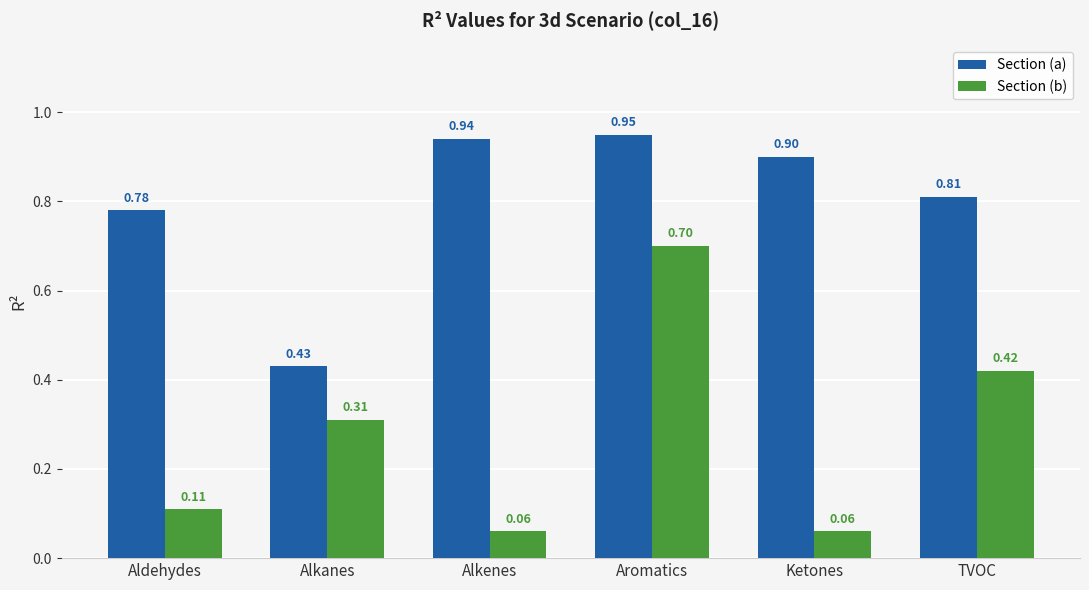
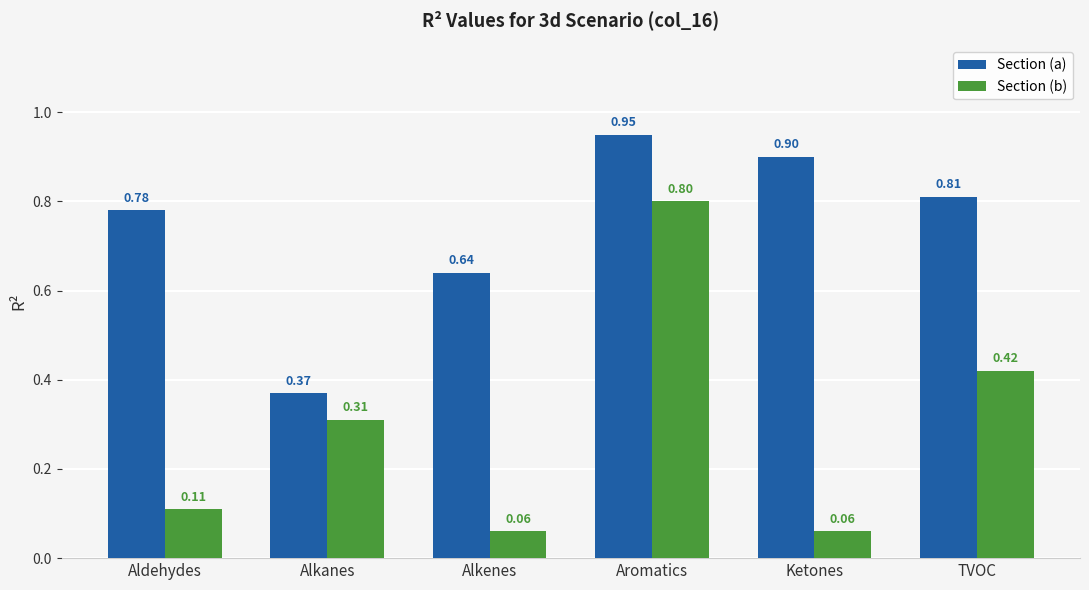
  {
    "Section (a)": {
      "Aldehydes": 0.78,
-     "Alkanes": 0.43,
-     "Alkenes": 0.94,
+     "Alkanes": 0.37,
+     "Alkenes": 0.64,
      "Aromatics": 0.95,
      "Ketones": 0.90,
      "TVOC": 0.81
    },
    "Section (b)": {
      "Aldehydes": 0.11,
      "Alkanes": 0.31,
      "Alkenes": 0.06,
-     "Aromatics": 0.70,
+     "Aromatics": 0.80,
      "Ketones": 0.06,
      "TVOC": 0.42
    }
  }
